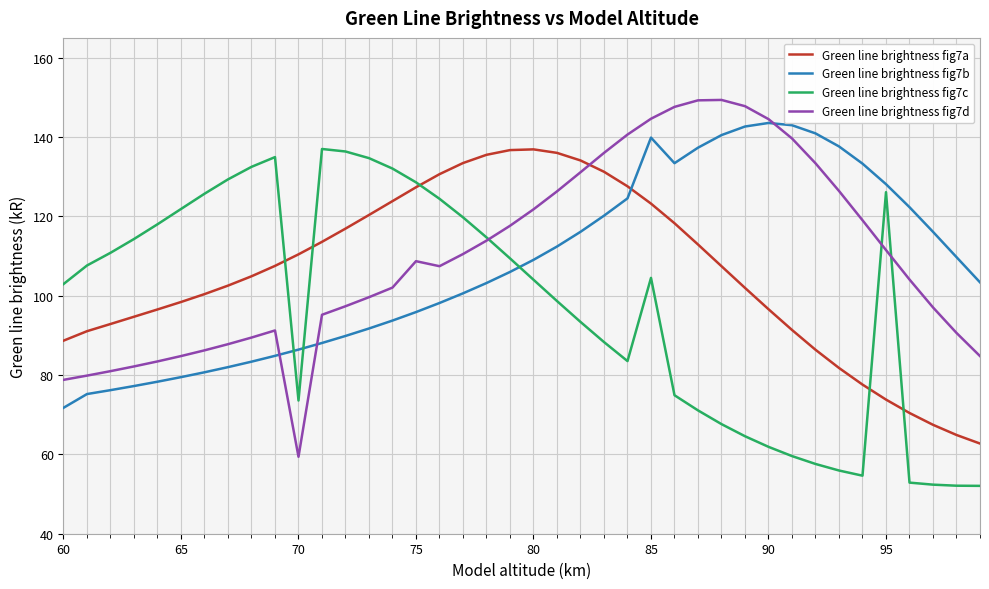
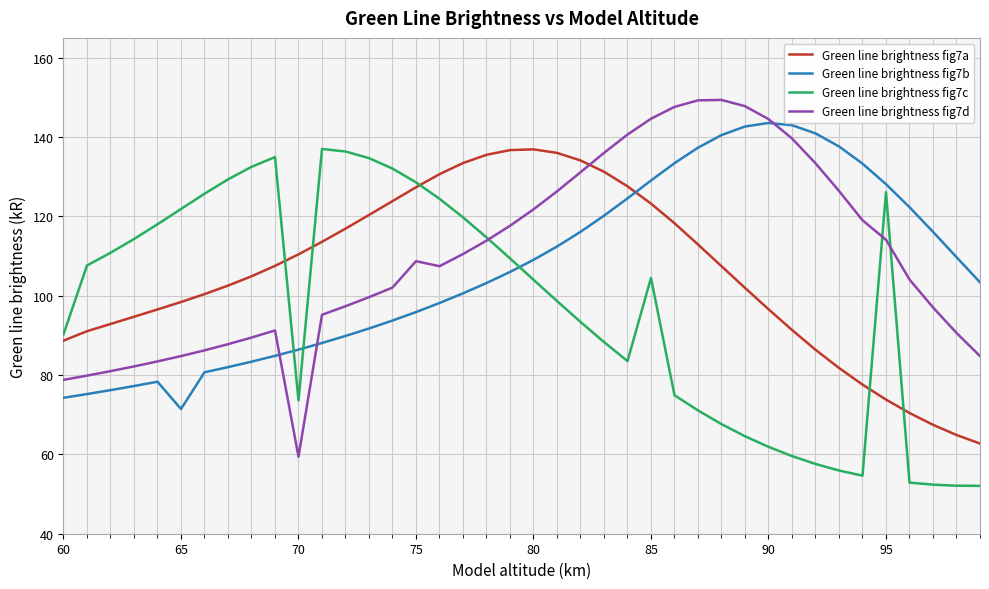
  {
    "Green line brightness fig7a": {
      "60": 89,
      "65": 98,
      "70": 110,
      "75": 127,
      "80": 137,
      "85": 123,
      "90": 97,
      "95": 74
    },
    "Green line brightness fig7b": {
-     "60": 72,
-     "65": 79,
+     "60": 74,
+     "65": 71,
      "70": 86,
      "75": 96,
      "80": 109,
-     "85": 140,
+     "85": 129,
      "90": 144,
      "95": 128
    },
    "Green line brightness fig7c": {
-     "60": 103,
+     "60": 90,
      "65": 122,
      "70": 74,
      "75": 129,
      "80": 104,
      "85": 104,
      "90": 62,
      "95": 126
    },
    "Green line brightness fig7d": {
      "60": 79,
      "65": 85,
      "70": 59,
      "75": 109,
      "80": 122,
      "85": 145,
      "90": 145,
-     "95": 112
+     "95": 114
    }
  }
